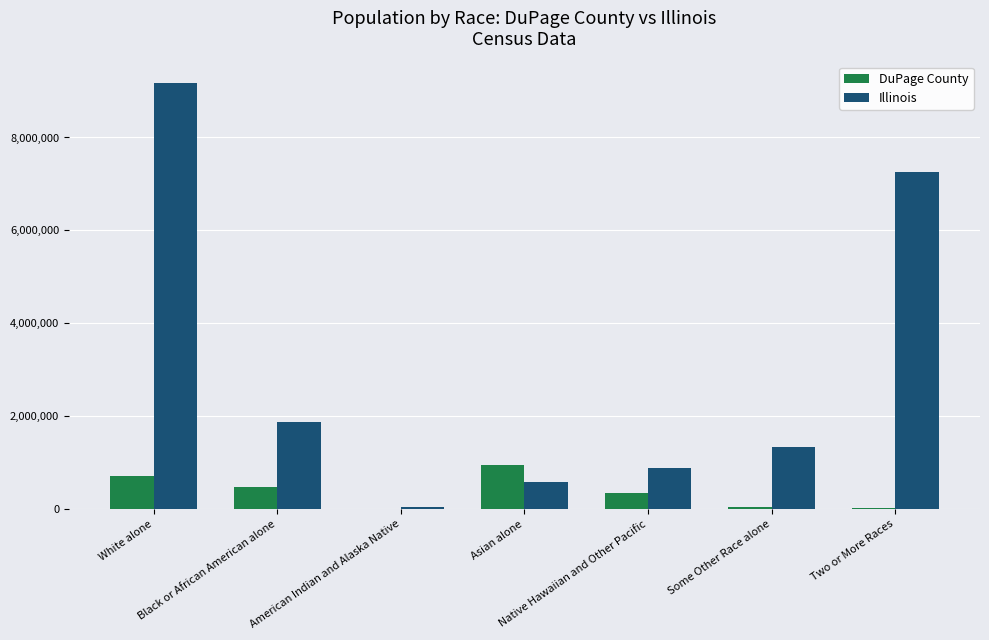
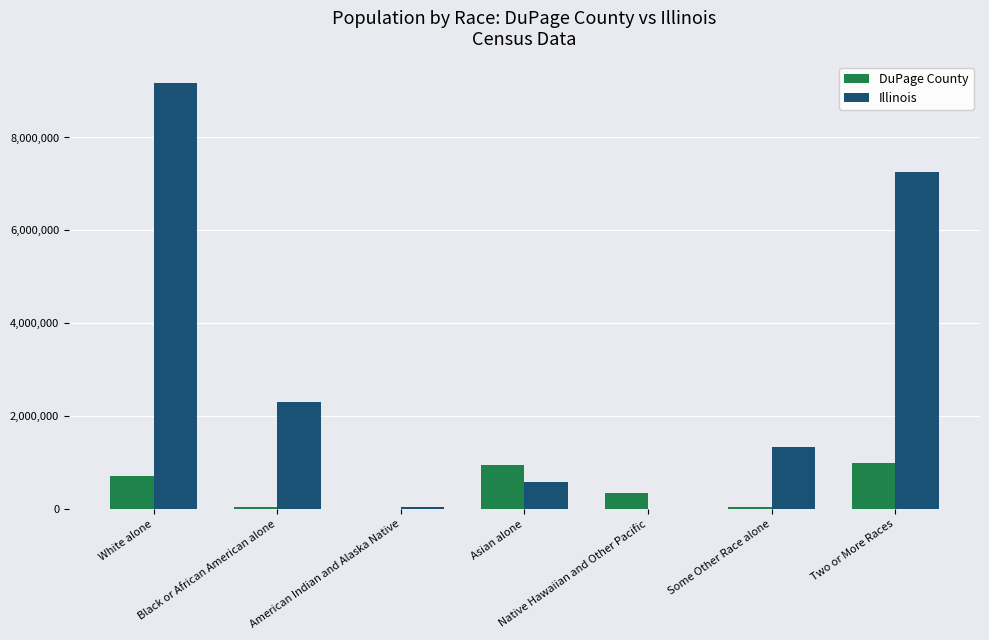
  {
    "DuPage County": {
      "White alone": "700,000",
-     "Black or African American alone": "500,000",
+     "Black or African American alone": "0",
      "Asian alone": "1,000,000",
      "Native Hawaiian and Other Pacific": "300,000",
-     "Two or More Races": "0"
+     "Two or More Races": "1,000,000"
    },
    "Illinois": {
      "White alone": "9,200,000",
-     "Black or African American alone": "1,900,000",
+     "Black or African American alone": "2,300,000",
      "Asian alone": "600,000",
-     "Native Hawaiian and Other Pacific": "900,000",
+     "Native Hawaiian and Other Pacific": "0",
      "Some Other Race alone": "1,300,000",
      "Two or More Races": "7,200,000"
    }
  }
